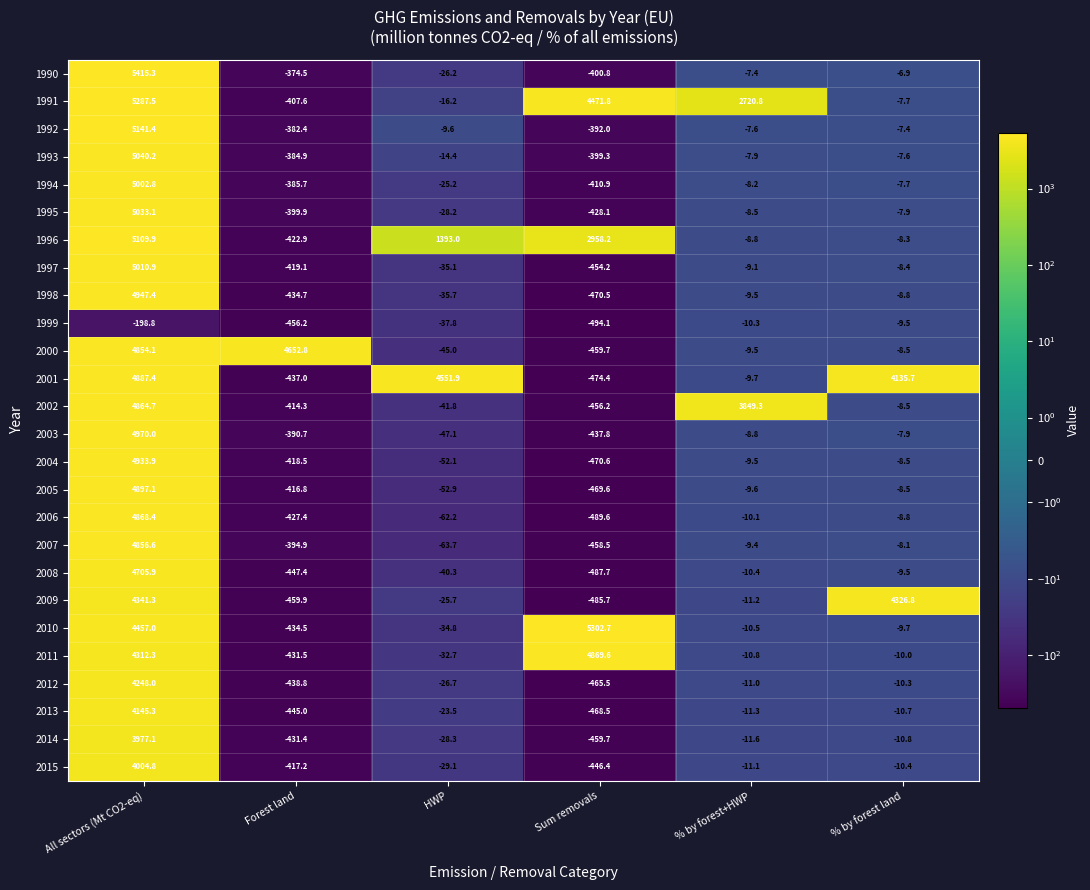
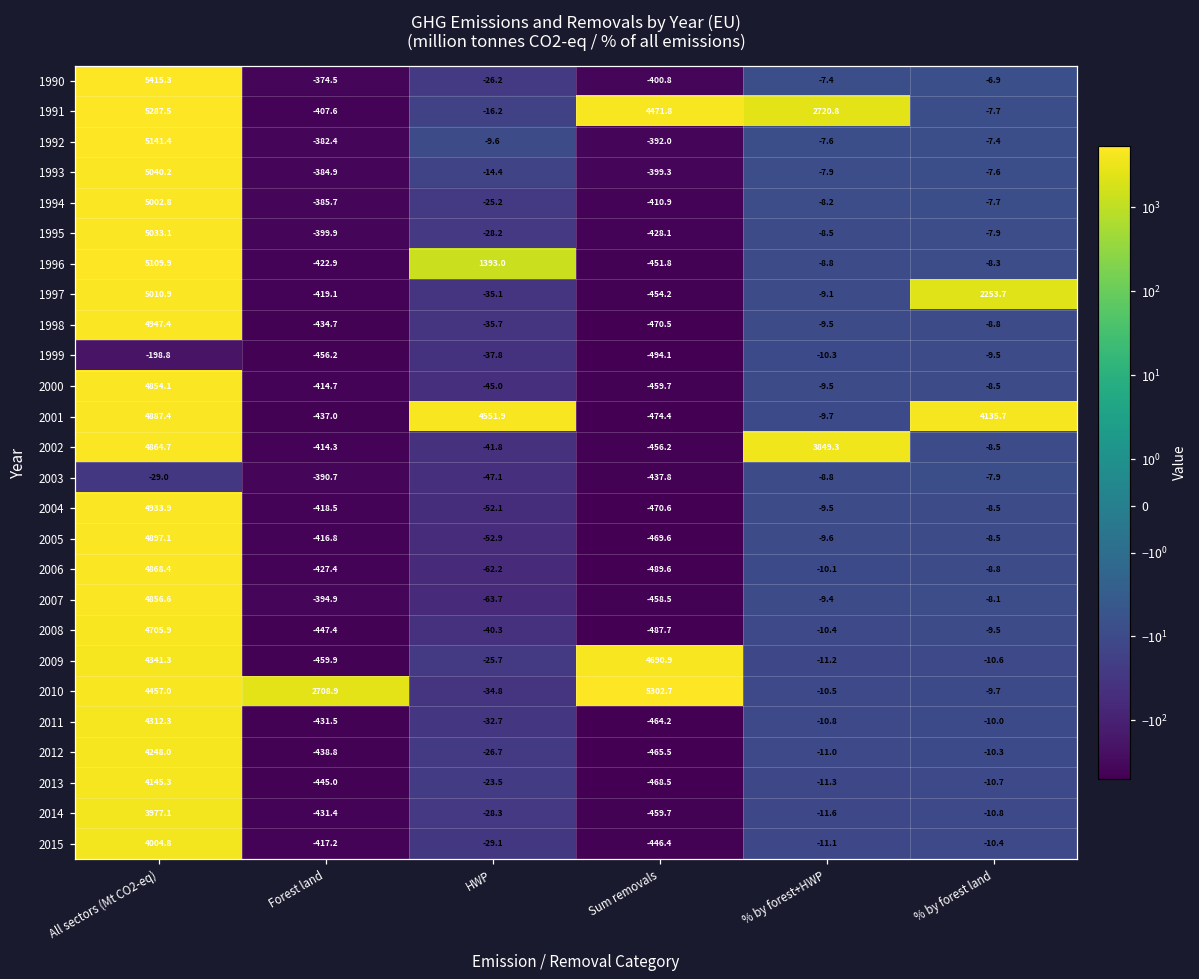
  {
    "1990": {
      "All sectors (Mt CO2-eq)": 5415.3,
      "Forest land": -374.5,
      "HWP": -26.2,
      "Sum removals": -400.8,
      "% by forest+HWP": -7.4,
      "% by forest land": -6.9
    },
    "1991": {
      "All sectors (Mt CO2-eq)": 5287.5,
      "Forest land": -407.6,
      "HWP": -16.2,
      "Sum removals": 4471.8,
      "% by forest+HWP": 2720.8,
      "% by forest land": -7.7
    },
    "1992": {
      "All sectors (Mt CO2-eq)": 5141.4,
      "Forest land": -382.4,
      "HWP": -9.6,
      "Sum removals": -392.0,
      "% by forest+HWP": -7.6,
      "% by forest land": -7.4
    },
    "1993": {
      "All sectors (Mt CO2-eq)": 5040.2,
      "Forest land": -384.9,
      "HWP": -14.4,
      "Sum removals": -399.3,
      "% by forest+HWP": -7.9,
      "% by forest land": -7.6
    },
    "1994": {
      "All sectors (Mt CO2-eq)": 5002.8,
      "Forest land": -385.7,
      "HWP": -25.2,
      "Sum removals": -410.9,
      "% by forest+HWP": -8.2,
      "% by forest land": -7.7
    },
    "1995": {
      "All sectors (Mt CO2-eq)": 5033.1,
      "Forest land": -399.9,
      "HWP": -28.2,
      "Sum removals": -428.1,
      "% by forest+HWP": -8.5,
      "% by forest land": -7.9
    },
    "1996": {
      "All sectors (Mt CO2-eq)": 5109.9,
      "Forest land": -422.9,
      "HWP": 1393.0,
-     "Sum removals": 2958.2,
+     "Sum removals": -451.8,
      "% by forest+HWP": -8.8,
      "% by forest land": -8.3
    },
    "1997": {
      "All sectors (Mt CO2-eq)": 5010.9,
      "Forest land": -419.1,
      "HWP": -35.1,
      "Sum removals": -454.2,
      "% by forest+HWP": -9.1,
-     "% by forest land": -8.4
+     "% by forest land": 2253.7
    },
    "1998": {
      "All sectors (Mt CO2-eq)": 4947.4,
      "Forest land": -434.7,
      "HWP": -35.7,
      "Sum removals": -470.5,
      "% by forest+HWP": -9.5,
      "% by forest land": -8.8
    },
    "1999": {
      "All sectors (Mt CO2-eq)": -198.8,
      "Forest land": -456.2,
      "HWP": -37.8,
      "Sum removals": -494.1,
      "% by forest+HWP": -10.3,
      "% by forest land": -9.5
    },
    "2000": {
      "All sectors (Mt CO2-eq)": 4854.1,
-     "Forest land": 4652.8,
+     "Forest land": -414.7,
      "HWP": -45.0,
      "Sum removals": -459.7,
      "% by forest+HWP": -9.5,
      "% by forest land": -8.5
    },
    "2001": {
      "All sectors (Mt CO2-eq)": 4887.4,
      "Forest land": -437.0,
      "HWP": 4551.9,
      "Sum removals": -474.4,
      "% by forest+HWP": -9.7,
      "% by forest land": 4135.7
    },
    "2002": {
      "All sectors (Mt CO2-eq)": 4864.7,
      "Forest land": -414.3,
      "HWP": -41.8,
      "Sum removals": -456.2,
      "% by forest+HWP": 3849.3,
      "% by forest land": -8.5
    },
    "2003": {
-     "All sectors (Mt CO2-eq)": 4970.0,
+     "All sectors (Mt CO2-eq)": -29.0,
      "Forest land": -390.7,
      "HWP": -47.1,
      "Sum removals": -437.8,
      "% by forest+HWP": -8.8,
      "% by forest land": -7.9
    },
    "2004": {
      "All sectors (Mt CO2-eq)": 4933.9,
      "Forest land": -418.5,
      "HWP": -52.1,
      "Sum removals": -470.6,
      "% by forest+HWP": -9.5,
      "% by forest land": -8.5
    },
    "2005": {
      "All sectors (Mt CO2-eq)": 4897.1,
      "Forest land": -416.8,
      "HWP": -52.9,
      "Sum removals": -469.6,
      "% by forest+HWP": -9.6,
      "% by forest land": -8.5
    },
    "2006": {
      "All sectors (Mt CO2-eq)": 4868.4,
      "Forest land": -427.4,
      "HWP": -62.2,
      "Sum removals": -489.6,
      "% by forest+HWP": -10.1,
      "% by forest land": -8.8
    },
    "2007": {
      "All sectors (Mt CO2-eq)": 4856.6,
      "Forest land": -394.9,
      "HWP": -63.7,
      "Sum removals": -458.5,
      "% by forest+HWP": -9.4,
      "% by forest land": -8.1
    },
    "2008": {
      "All sectors (Mt CO2-eq)": 4705.9,
      "Forest land": -447.4,
      "HWP": -40.3,
      "Sum removals": -487.7,
      "% by forest+HWP": -10.4,
      "% by forest land": -9.5
    },
    "2009": {
      "All sectors (Mt CO2-eq)": 4341.3,
      "Forest land": -459.9,
      "HWP": -25.7,
-     "Sum removals": -485.7,
+     "Sum removals": 4690.9,
      "% by forest+HWP": -11.2,
-     "% by forest land": 4326.8
+     "% by forest land": -10.6
    },
    "2010": {
      "All sectors (Mt CO2-eq)": 4457.0,
-     "Forest land": -434.5,
+     "Forest land": 2708.9,
      "HWP": -34.8,
      "Sum removals": 5302.7,
      "% by forest+HWP": -10.5,
      "% by forest land": -9.7
    },
    "2011": {
      "All sectors (Mt CO2-eq)": 4312.3,
      "Forest land": -431.5,
      "HWP": -32.7,
-     "Sum removals": 4869.6,
+     "Sum removals": -464.2,
      "% by forest+HWP": -10.8,
      "% by forest land": -10.0
    },
    "2012": {
      "All sectors (Mt CO2-eq)": 4248.0,
      "Forest land": -438.8,
      "HWP": -26.7,
      "Sum removals": -465.5,
      "% by forest+HWP": -11.0,
      "% by forest land": -10.3
    },
    "2013": {
      "All sectors (Mt CO2-eq)": 4145.3,
      "Forest land": -445.0,
      "HWP": -23.5,
      "Sum removals": -468.5,
      "% by forest+HWP": -11.3,
      "% by forest land": -10.7
    },
    "2014": {
      "All sectors (Mt CO2-eq)": 3977.1,
      "Forest land": -431.4,
      "HWP": -28.3,
      "Sum removals": -459.7,
      "% by forest+HWP": -11.6,
      "% by forest land": -10.8
    },
    "2015": {
      "All sectors (Mt CO2-eq)": 4004.8,
      "Forest land": -417.2,
      "HWP": -29.1,
      "Sum removals": -446.4,
      "% by forest+HWP": -11.1,
      "% by forest land": -10.4
    }
  }
